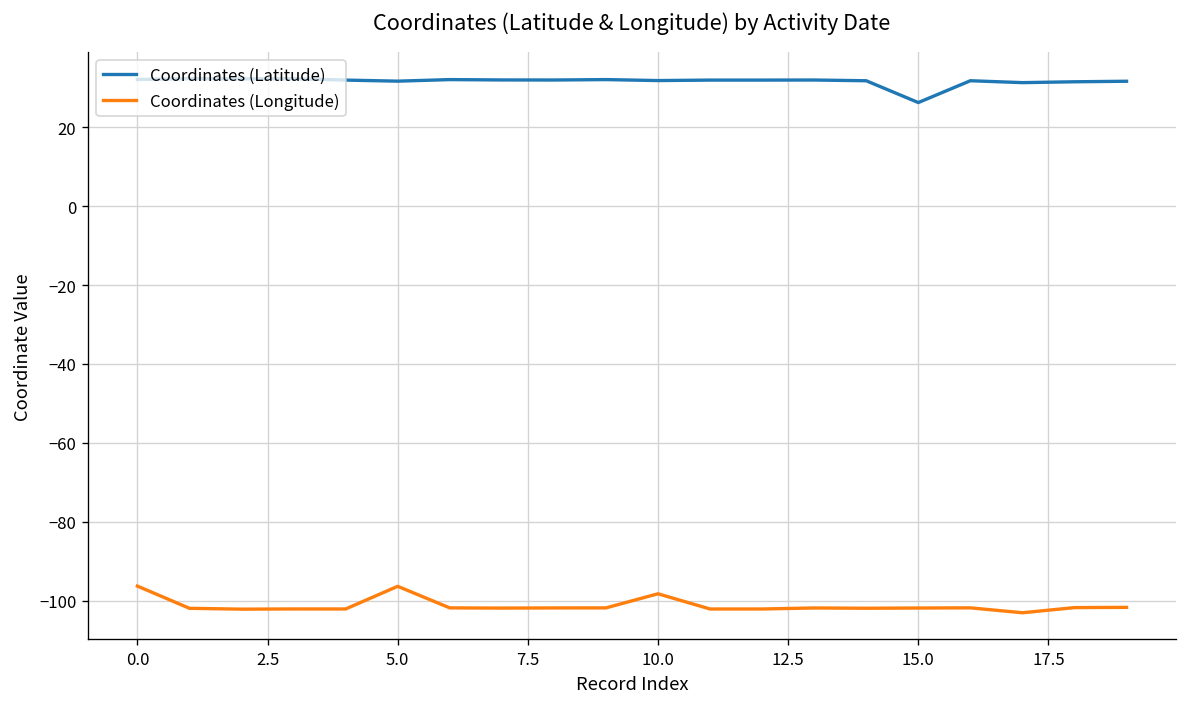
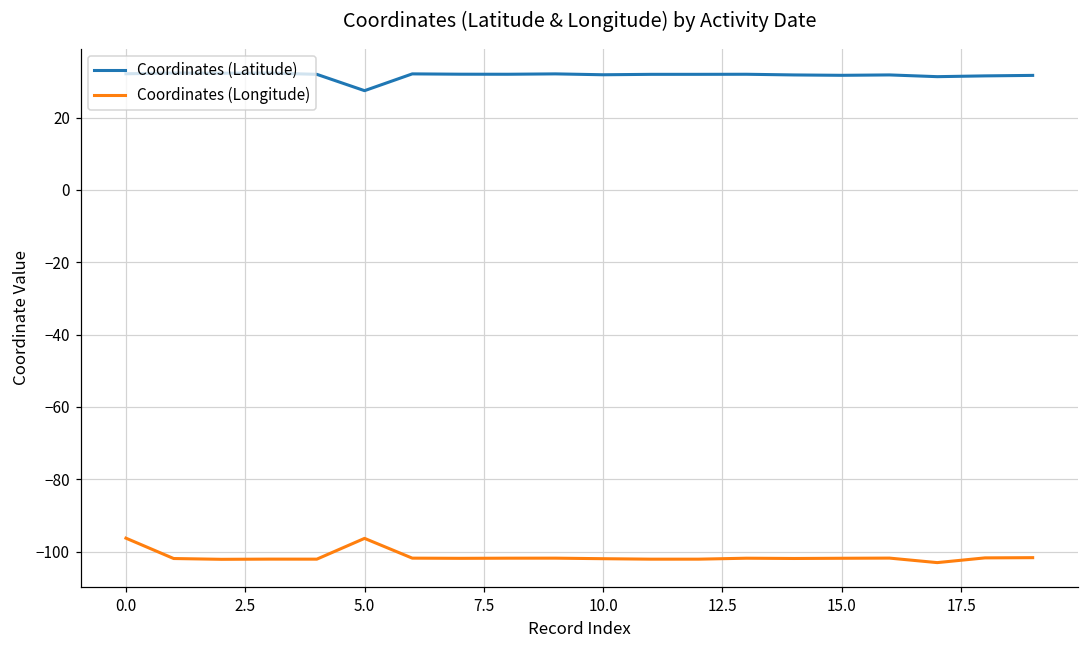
  {
    "Coordinates (Latitude)": {
-     "5.0": 32,
+     "5.0": 27,
      "10.0": 32,
-     "15.0": 26
+     "15.0": 32
    },
    "Coordinates (Longitude)": {
      "0.0": -96,
      "5.0": -96,
-     "10.0": -98,
+     "10.0": -102,
      "15.0": -102
    }
  }
